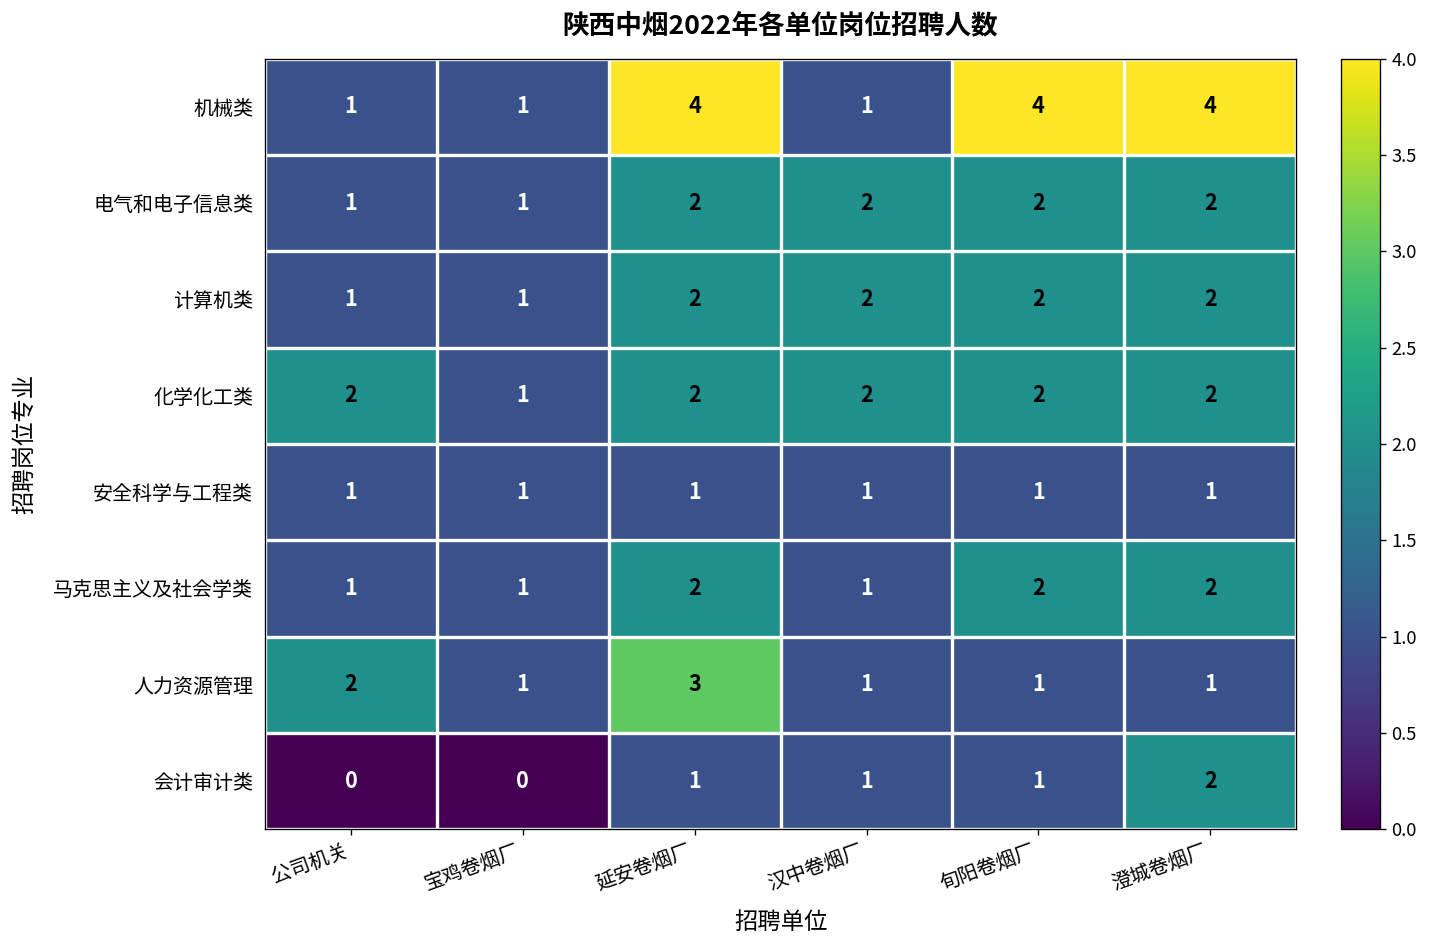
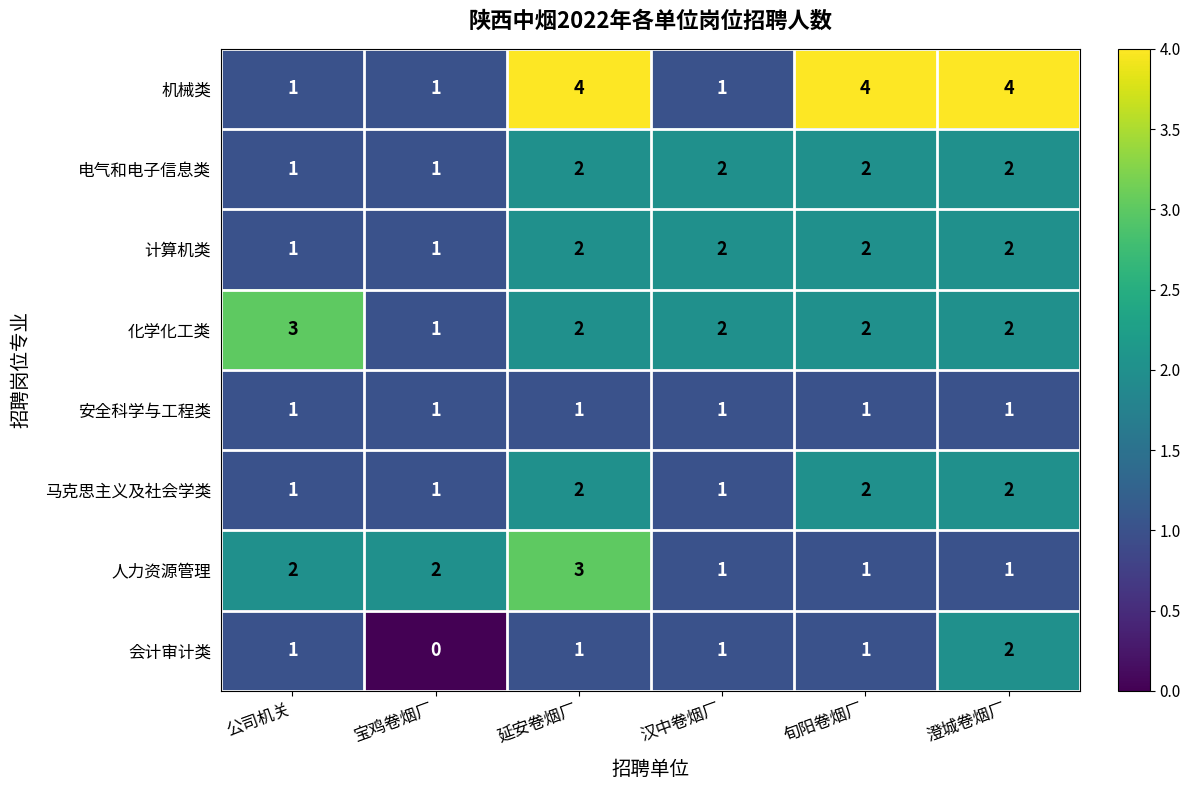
  {
    "机械类": {
      "公司机关": 1,
      "宝鸡卷烟厂": 1,
      "延安卷烟厂": 4,
      "汉中卷烟厂": 1,
      "旬阳卷烟厂": 4,
      "澄城卷烟厂": 4
    },
    "电气和电子信息类": {
      "公司机关": 1,
      "宝鸡卷烟厂": 1,
      "延安卷烟厂": 2,
      "汉中卷烟厂": 2,
      "旬阳卷烟厂": 2,
      "澄城卷烟厂": 2
    },
    "计算机类": {
      "公司机关": 1,
      "宝鸡卷烟厂": 1,
      "延安卷烟厂": 2,
      "汉中卷烟厂": 2,
      "旬阳卷烟厂": 2,
      "澄城卷烟厂": 2
    },
    "化学化工类": {
-     "公司机关": 2,
+     "公司机关": 3,
      "宝鸡卷烟厂": 1,
      "延安卷烟厂": 2,
      "汉中卷烟厂": 2,
      "旬阳卷烟厂": 2,
      "澄城卷烟厂": 2
    },
    "安全科学与工程类": {
      "公司机关": 1,
      "宝鸡卷烟厂": 1,
      "延安卷烟厂": 1,
      "汉中卷烟厂": 1,
      "旬阳卷烟厂": 1,
      "澄城卷烟厂": 1
    },
    "马克思主义及社会学类": {
      "公司机关": 1,
      "宝鸡卷烟厂": 1,
      "延安卷烟厂": 2,
      "汉中卷烟厂": 1,
      "旬阳卷烟厂": 2,
      "澄城卷烟厂": 2
    },
    "人力资源管理": {
      "公司机关": 2,
-     "宝鸡卷烟厂": 1,
+     "宝鸡卷烟厂": 2,
      "延安卷烟厂": 3,
      "汉中卷烟厂": 1,
      "旬阳卷烟厂": 1,
      "澄城卷烟厂": 1
    },
    "会计审计类": {
-     "公司机关": 0,
+     "公司机关": 1,
      "宝鸡卷烟厂": 0,
      "延安卷烟厂": 1,
      "汉中卷烟厂": 1,
      "旬阳卷烟厂": 1,
      "澄城卷烟厂": 2
    }
  }
